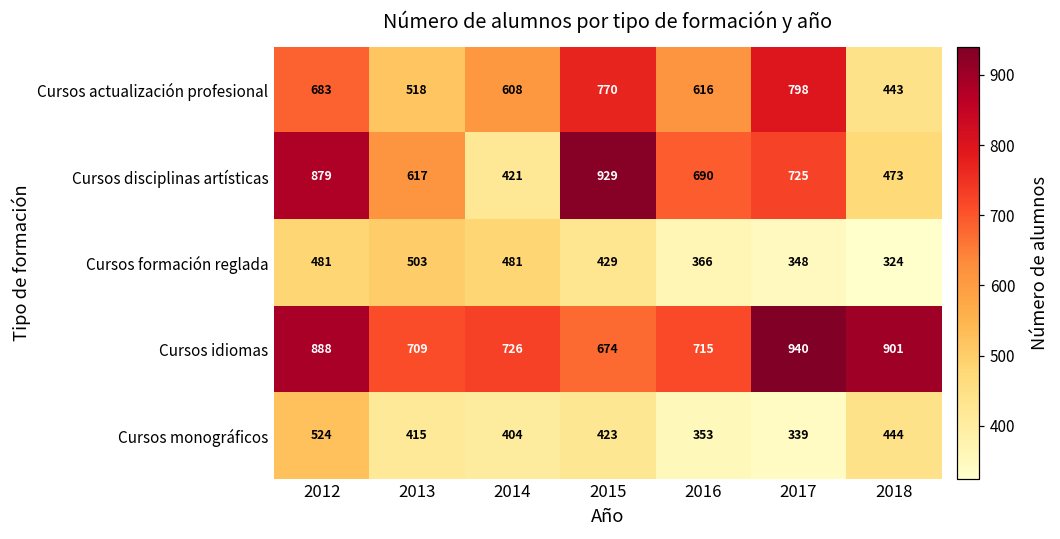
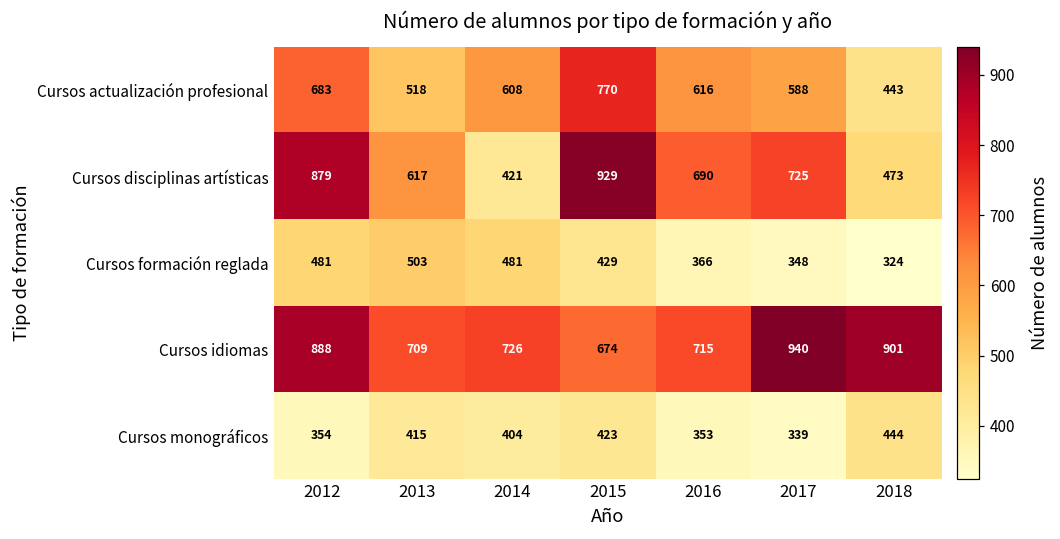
  {
    "Cursos actualización profesional": {
      "2012": 683,
      "2013": 518,
      "2014": 608,
      "2015": 770,
      "2016": 616,
-     "2017": 798,
+     "2017": 588,
      "2018": 443
    },
    "Cursos disciplinas artísticas": {
      "2012": 879,
      "2013": 617,
      "2014": 421,
      "2015": 929,
      "2016": 690,
      "2017": 725,
      "2018": 473
    },
    "Cursos formación reglada": {
      "2012": 481,
      "2013": 503,
      "2014": 481,
      "2015": 429,
      "2016": 366,
      "2017": 348,
      "2018": 324
    },
    "Cursos idiomas": {
      "2012": 888,
      "2013": 709,
      "2014": 726,
      "2015": 674,
      "2016": 715,
      "2017": 940,
      "2018": 901
    },
    "Cursos monográficos": {
-     "2012": 524,
+     "2012": 354,
      "2013": 415,
      "2014": 404,
      "2015": 423,
      "2016": 353,
      "2017": 339,
      "2018": 444
    }
  }
